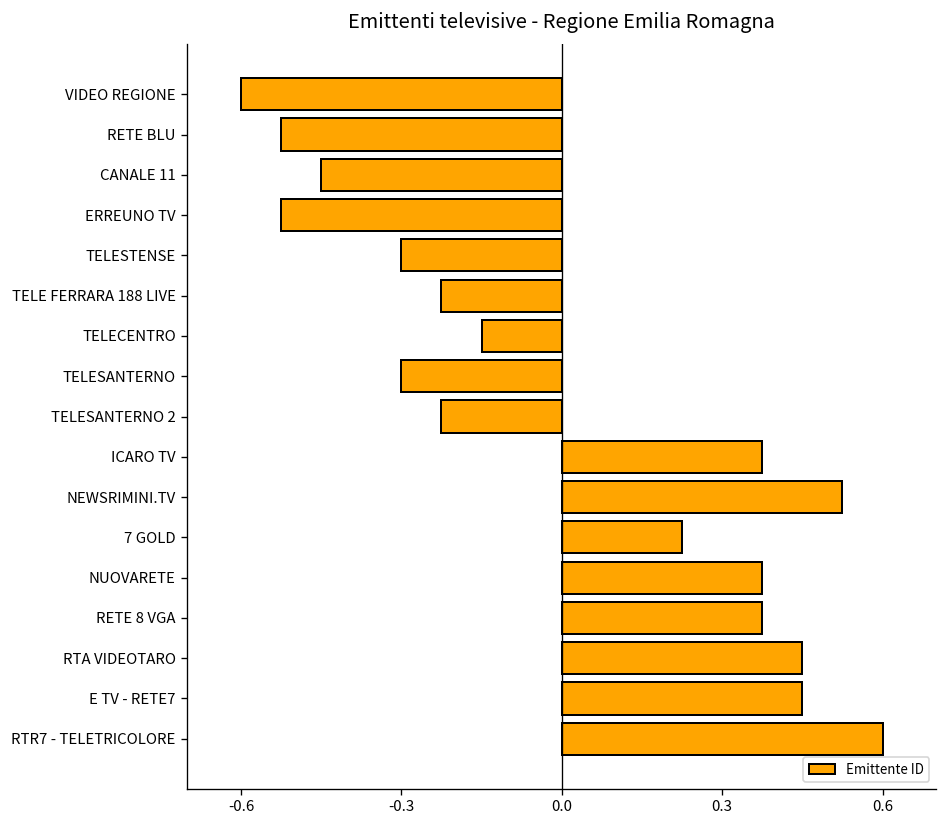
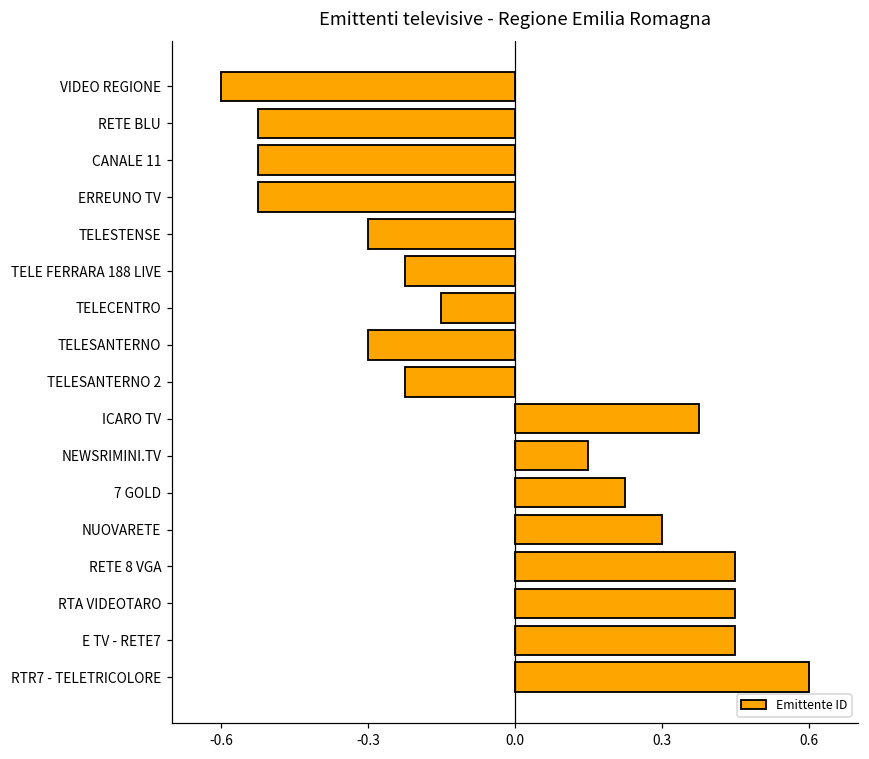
  {
    "VIDEO REGIONE": -0.60,
    "RETE BLU": -0.53,
-   "CANALE 11": -0.45,
+   "CANALE 11": -0.53,
    "ERREUNO TV": -0.53,
    "TELESTENSE": -0.30,
    "TELE FERRARA 188 LIVE": -0.22,
    "TELECENTRO": -0.15,
    "TELESANTERNO": -0.30,
    "TELESANTERNO 2": -0.22,
    "ICARO TV": 0.38,
-   "NEWSRIMINI.TV": 0.53,
+   "NEWSRIMINI.TV": 0.15,
    "7 GOLD": 0.22,
-   "NUOVARETE": 0.38,
-   "RETE 8 VGA": 0.38,
+   "NUOVARETE": 0.30,
+   "RETE 8 VGA": 0.45,
    "RTA VIDEOTARO": 0.45,
    "E TV - RETE7": 0.45,
    "RTR7 - TELETRICOLORE": 0.60
  }
